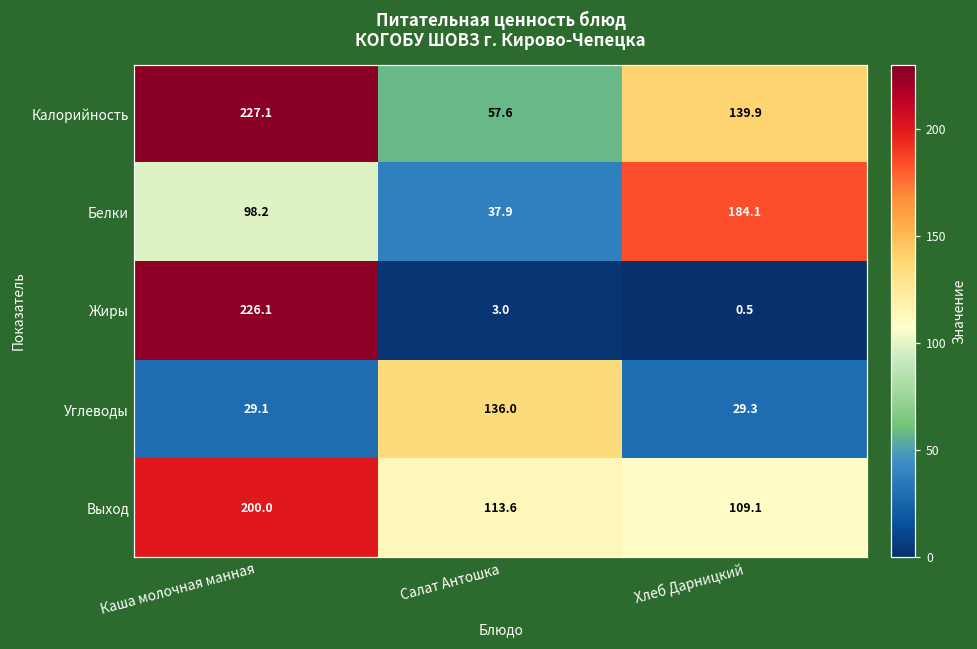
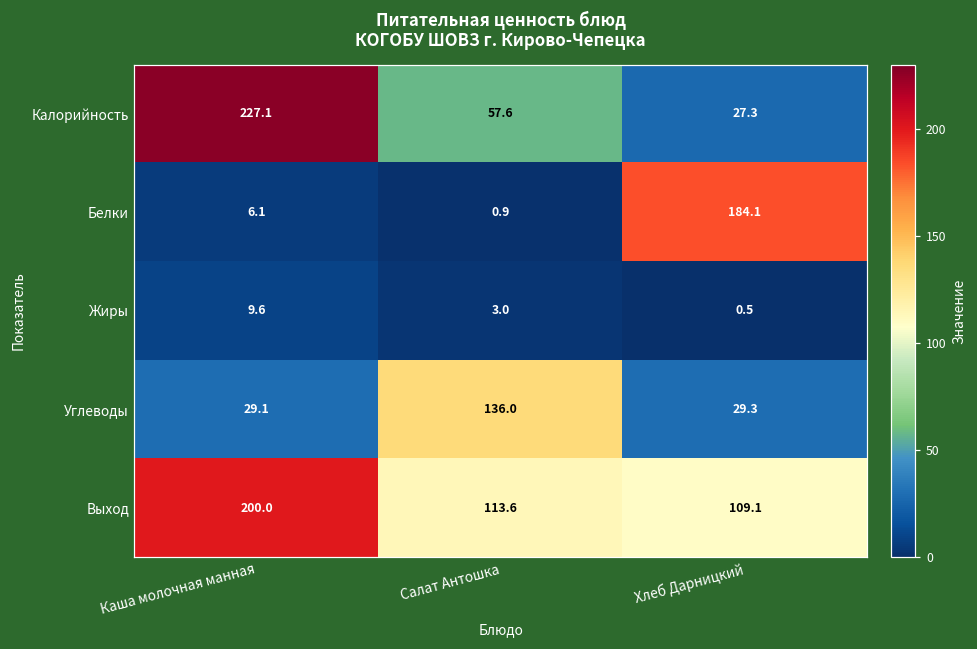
  {
    "Калорийность": {
      "Каша молочная манная": 227.1,
      "Салат Антошка": 57.6,
-     "Хлеб Дарницкий": 139.9
+     "Хлеб Дарницкий": 27.3
    },
    "Белки": {
-     "Каша молочная манная": 98.2,
-     "Салат Антошка": 37.9,
+     "Каша молочная манная": 6.1,
+     "Салат Антошка": 0.9,
      "Хлеб Дарницкий": 184.1
    },
    "Жиры": {
-     "Каша молочная манная": 226.1,
+     "Каша молочная манная": 9.6,
      "Салат Антошка": 3.0,
      "Хлеб Дарницкий": 0.5
    },
    "Углеводы": {
      "Каша молочная манная": 29.1,
      "Салат Антошка": 136.0,
      "Хлеб Дарницкий": 29.3
    },
    "Выход": {
      "Каша молочная манная": 200.0,
      "Салат Антошка": 113.6,
      "Хлеб Дарницкий": 109.1
    }
  }
